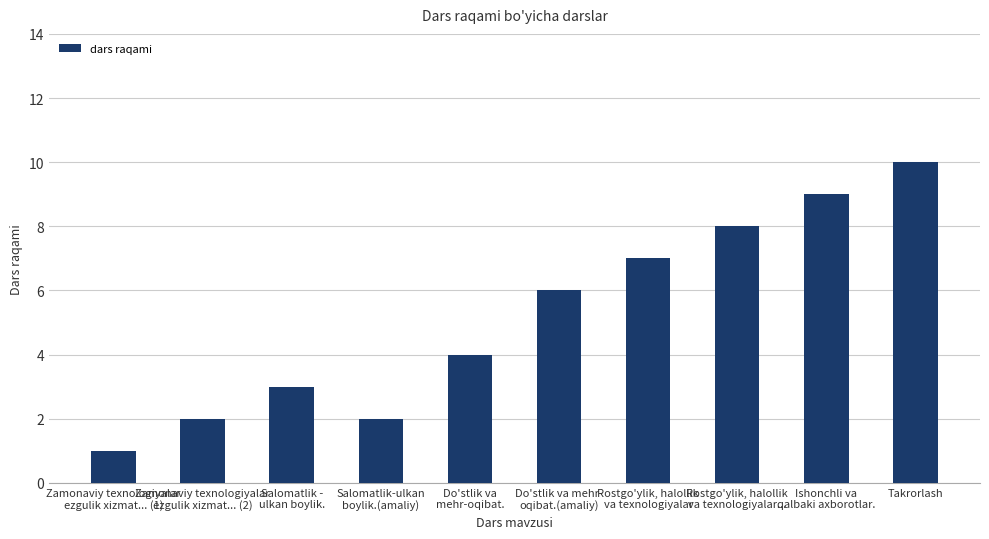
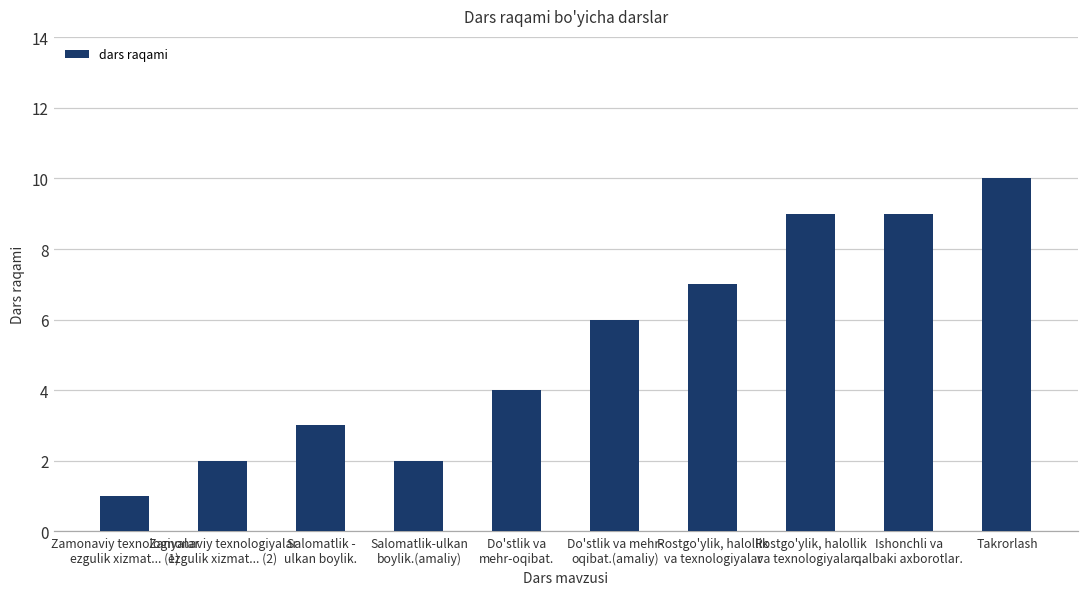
  {
    "Salomatlik-ulkan boylik.(amaliy)": 2,
    "Do'stlik va mehr-oqibat.": 4,
    "Do'stlik va mehr- oqibat.(amaliy)": 6,
    "Rostgo'ylik, halollik va texnologiyalar": 7,
-   "Rostgo'ylik, halollik va texnologiyalar...": 8,
+   "Rostgo'ylik, halollik va texnologiyalar...": 9,
    "Ishonchli va qalbaki axborotlar.": 9,
    "Takrorlash": 10
  }
